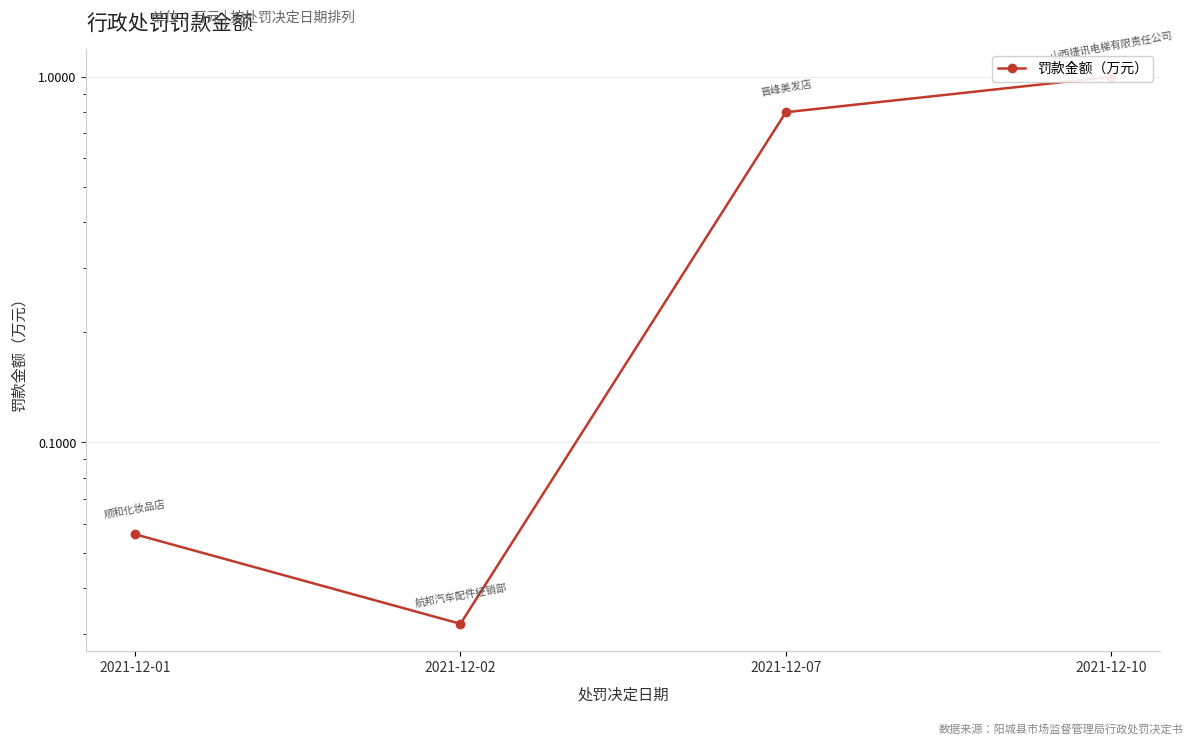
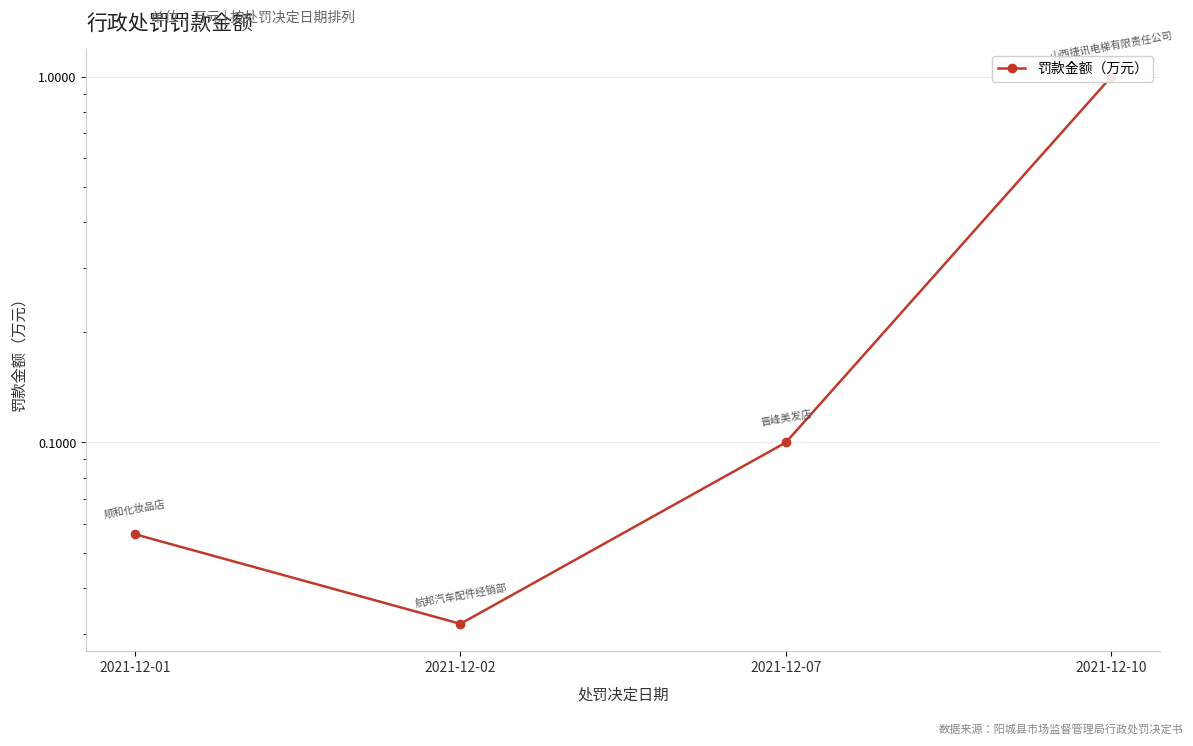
  {
    "2021-12-01": 0.056,
    "2021-12-02": 0.032,
-   "2021-12-07": 0.8
+   "2021-12-07": 0.1
  }
